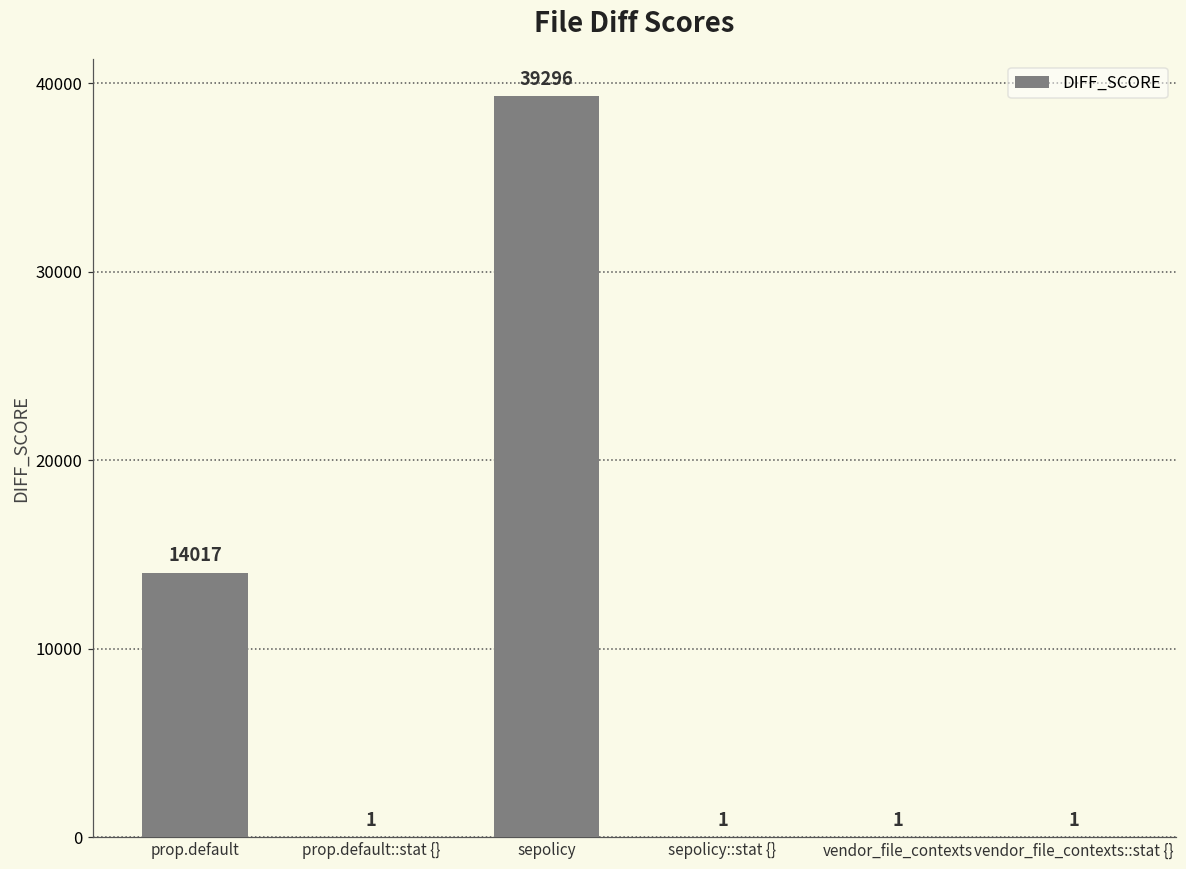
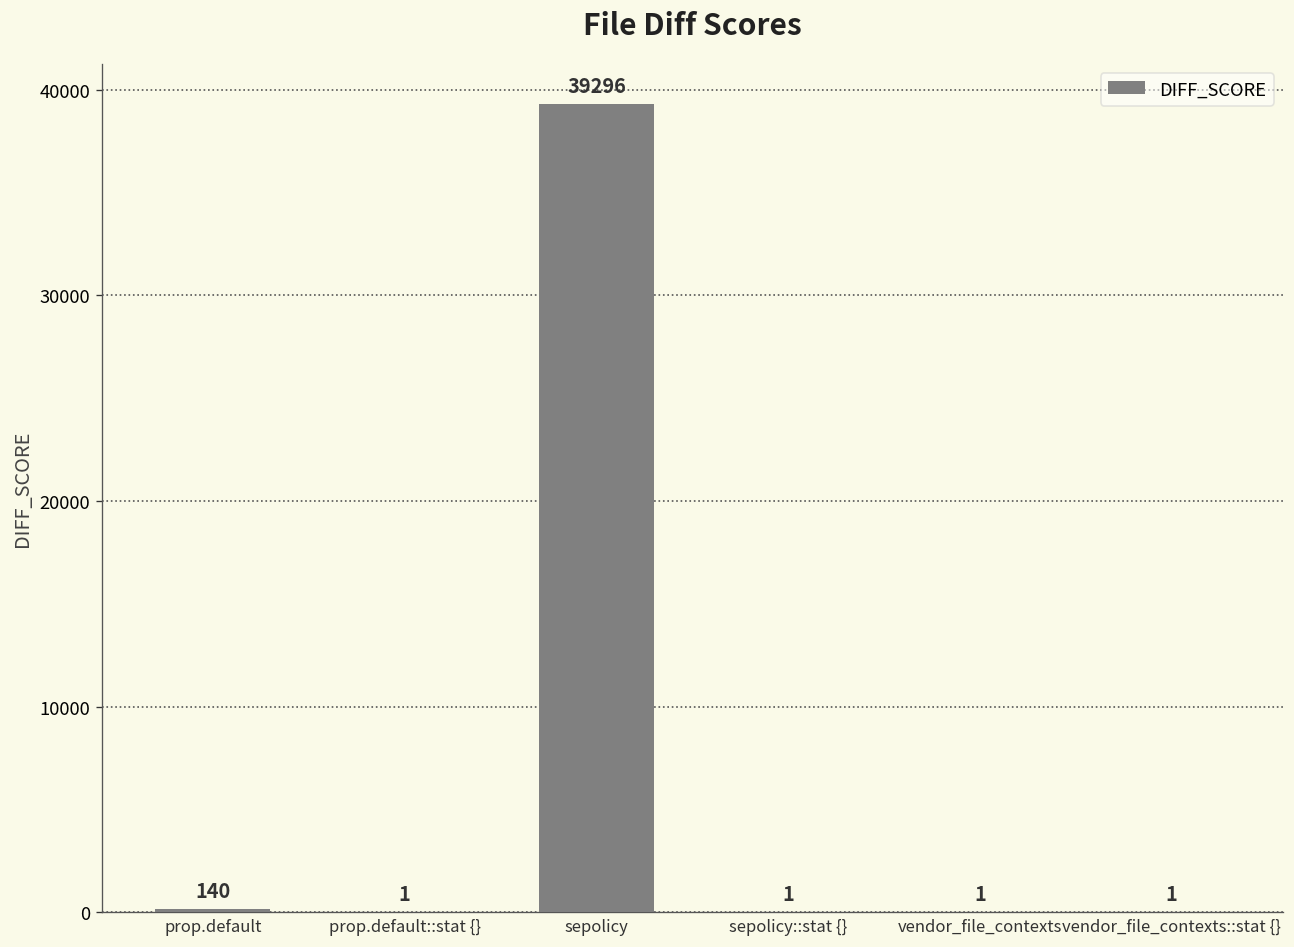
  {
-   "prop.default": 14017,
+   "prop.default": 140,
    "prop.default::stat {}": 1,
    "sepolicy": 39296,
    "sepolicy::stat {}": 1,
    "vendor_file_contexts": 1,
    "vendor_file_contexts::stat {}": 1
  }
